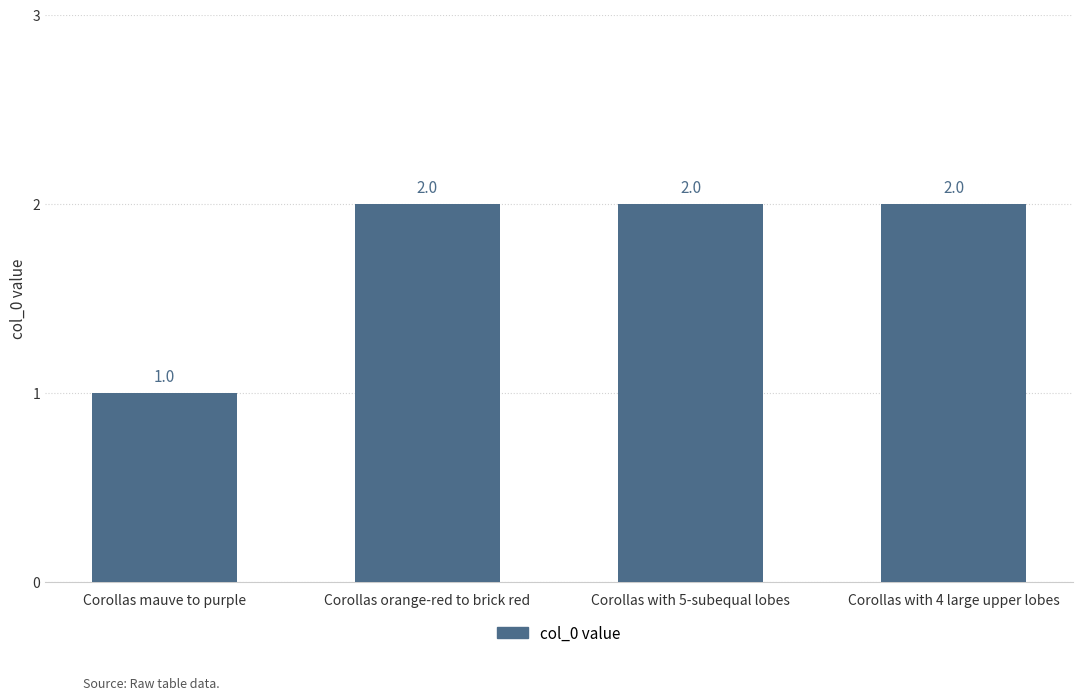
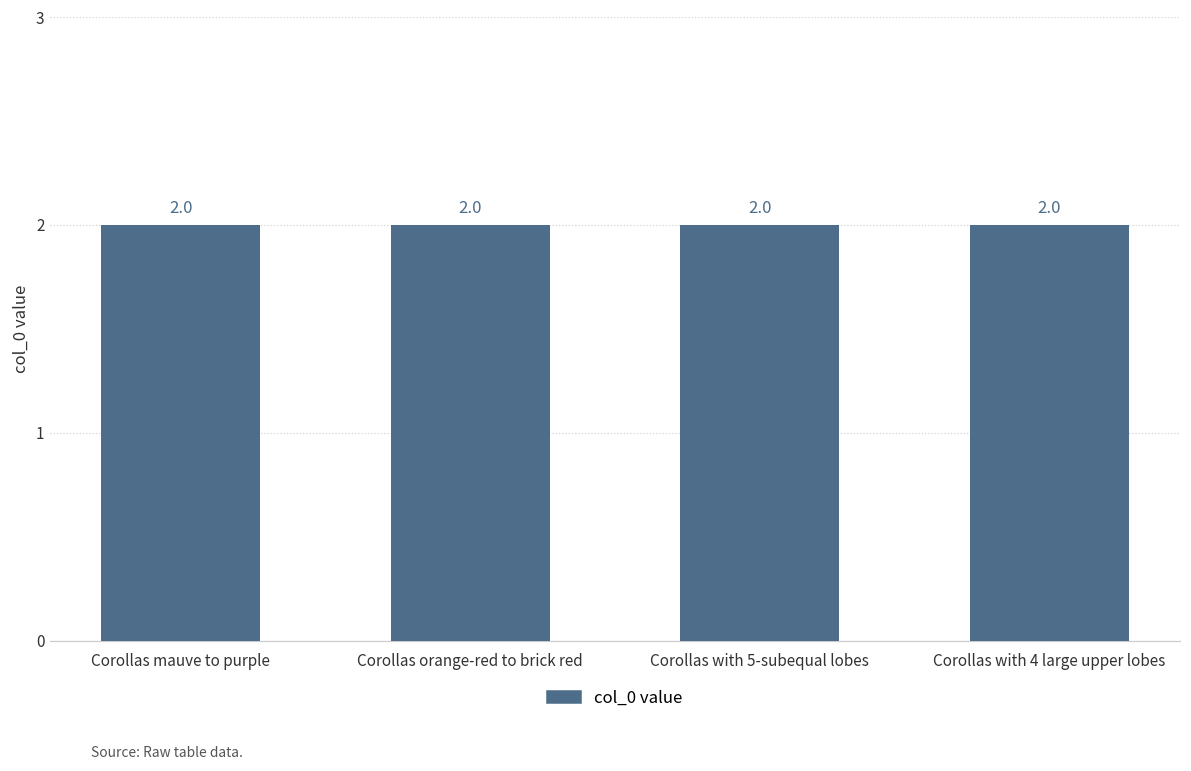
  {
-   "Corollas mauve to purple": 1.0,
+   "Corollas mauve to purple": 2.0,
    "Corollas orange-red to brick red": 2.0,
    "Corollas with 5-subequal lobes": 2.0,
    "Corollas with 4 large upper lobes": 2.0
  }
